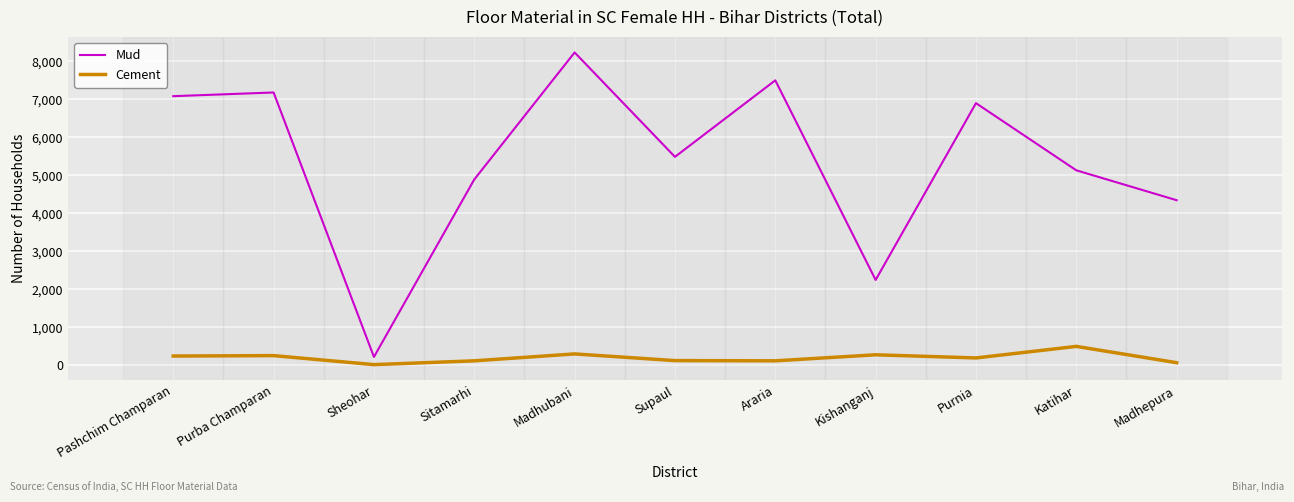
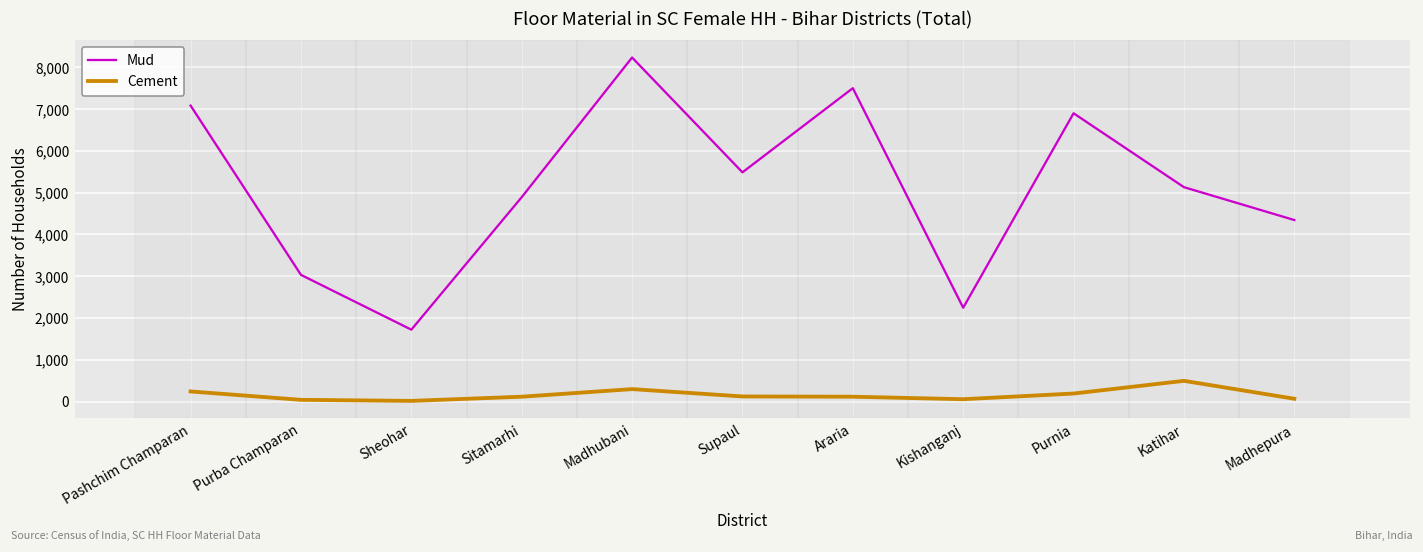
  {
    "Mud": {
      "Pashchim Champaran": "7,100",
-     "Purba Champaran": "7,200",
-     "Sheohar": "200",
+     "Purba Champaran": "3,000",
+     "Sheohar": "1,700",
      "Sitamarhi": "4,900",
      "Madhubani": "8,200",
      "Supaul": "5,500",
      "Araria": "7,500",
      "Kishanganj": "2,200",
      "Purnia": "6,900",
      "Katihar": "5,100",
      "Madhepura": "4,300"
    },
    "Cement": {
      "Pashchim Champaran": "200",
-     "Purba Champaran": "300",
+     "Purba Champaran": "0",
      "Sheohar": "0",
      "Sitamarhi": "100",
      "Madhubani": "300",
      "Supaul": "100",
      "Araria": "100",
-     "Kishanganj": "300",
+     "Kishanganj": "100",
      "Purnia": "200",
      "Katihar": "500",
      "Madhepura": "100"
    }
  }
